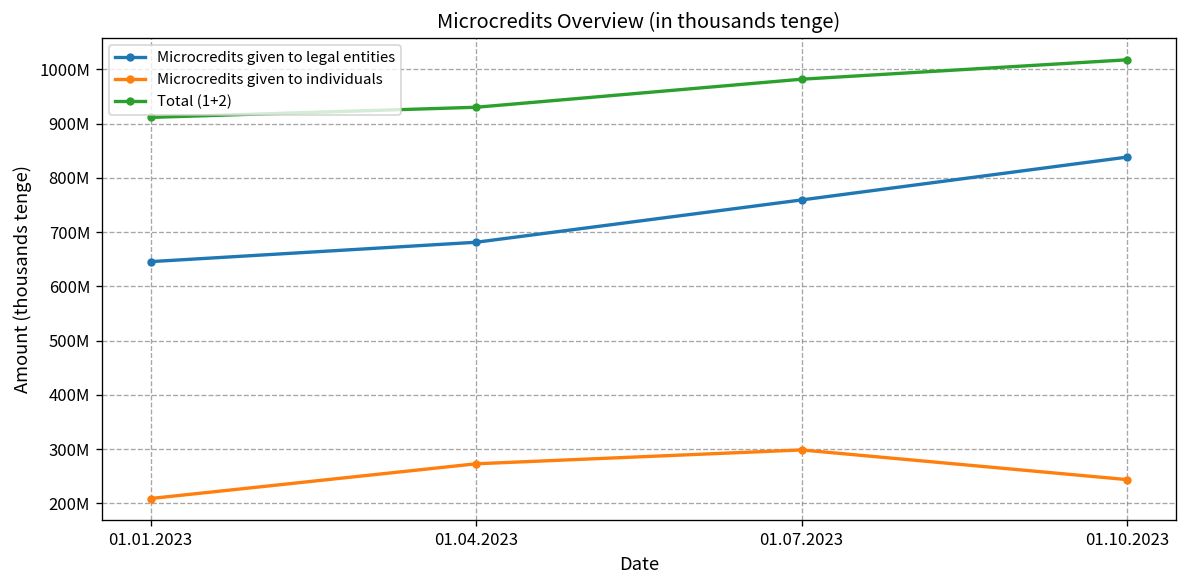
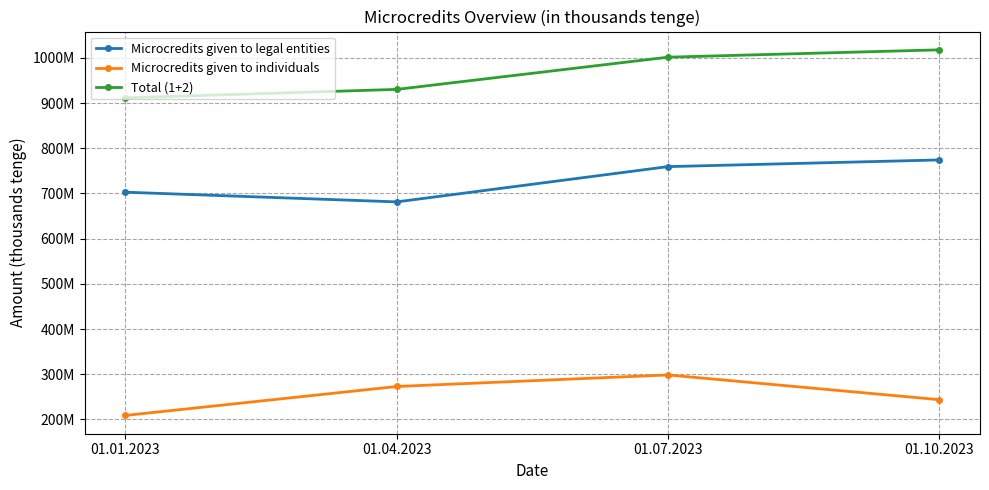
  {
    "Microcredits given to legal entities": {
-     "01.01.2023": 650000000,
+     "01.01.2023": 700000000,
      "01.04.2023": 680000000,
      "01.07.2023": 760000000,
-     "01.10.2023": 840000000
+     "01.10.2023": 770000000
    },
    "Microcredits given to individuals": {
      "01.01.2023": 210000000,
      "01.04.2023": 270000000,
      "01.07.2023": 300000000,
      "01.10.2023": 240000000
    },
    "Total (1+2)": {
      "01.04.2023": 930000000,
-     "01.07.2023": 980000000,
+     "01.07.2023": 1000000000,
      "01.10.2023": 1020000000
    }
  }
